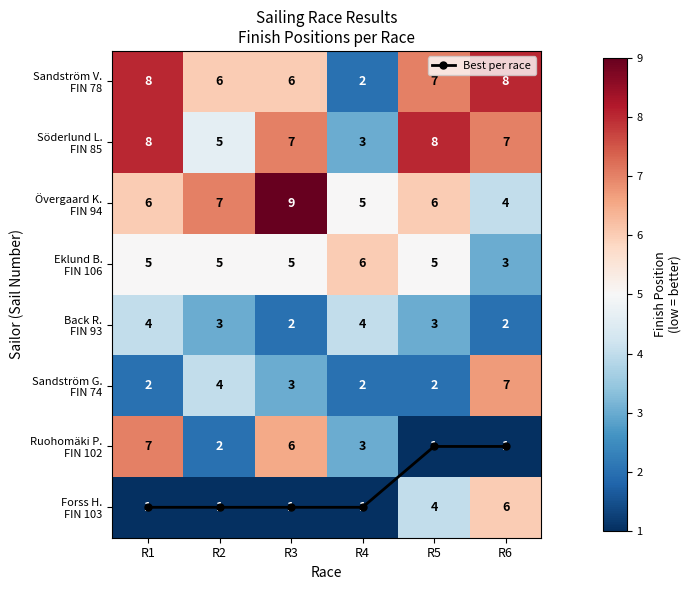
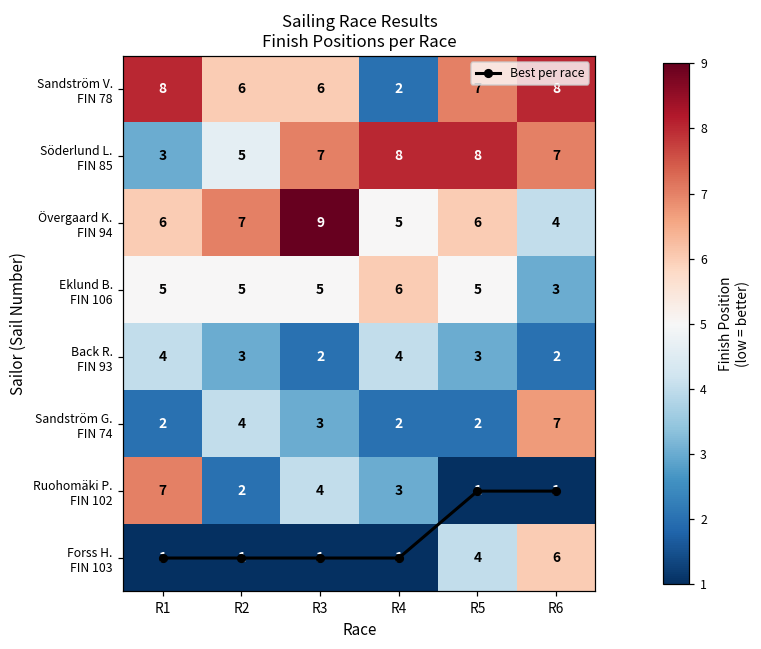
  {
    "Sandström V. FIN 78": {
      "R1": 8,
      "R2": 6,
      "R3": 6,
      "R4": 2
    },
    "Söderlund L. FIN 85": {
-     "R1": 8,
+     "R1": 3,
      "R2": 5,
      "R3": 7,
-     "R4": 3,
+     "R4": 8,
      "R5": 8,
      "R6": 7
    },
    "Övergaard K. FIN 94": {
      "R1": 6,
      "R2": 7,
      "R3": 9,
      "R4": 5,
      "R5": 6,
      "R6": 4
    },
    "Eklund B. FIN 106": {
      "R1": 5,
      "R2": 5,
      "R3": 5,
      "R4": 6,
      "R5": 5,
      "R6": 3
    },
    "Back R. FIN 93": {
      "R1": 4,
      "R2": 3,
      "R3": 2,
      "R4": 4,
      "R5": 3,
      "R6": 2
    },
    "Sandström G. FIN 74": {
      "R1": 2,
      "R2": 4,
      "R3": 3,
      "R4": 2,
      "R5": 2,
      "R6": 7
    },
    "Ruohomäki P. FIN 102": {
      "R1": 7,
      "R2": 2,
-     "R3": 6,
+     "R3": 4,
      "R4": 3
    },
    "Forss H. FIN 103": {
      "R5": 4,
      "R6": 6
    }
  }
